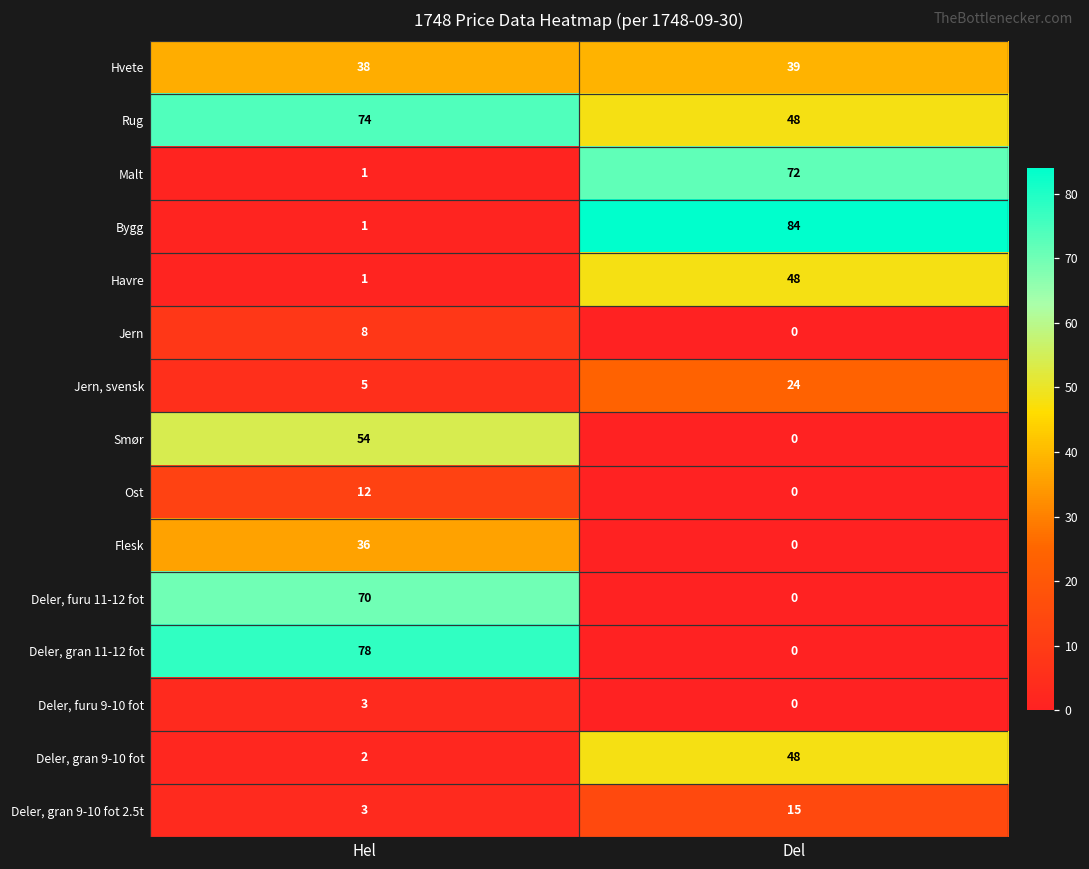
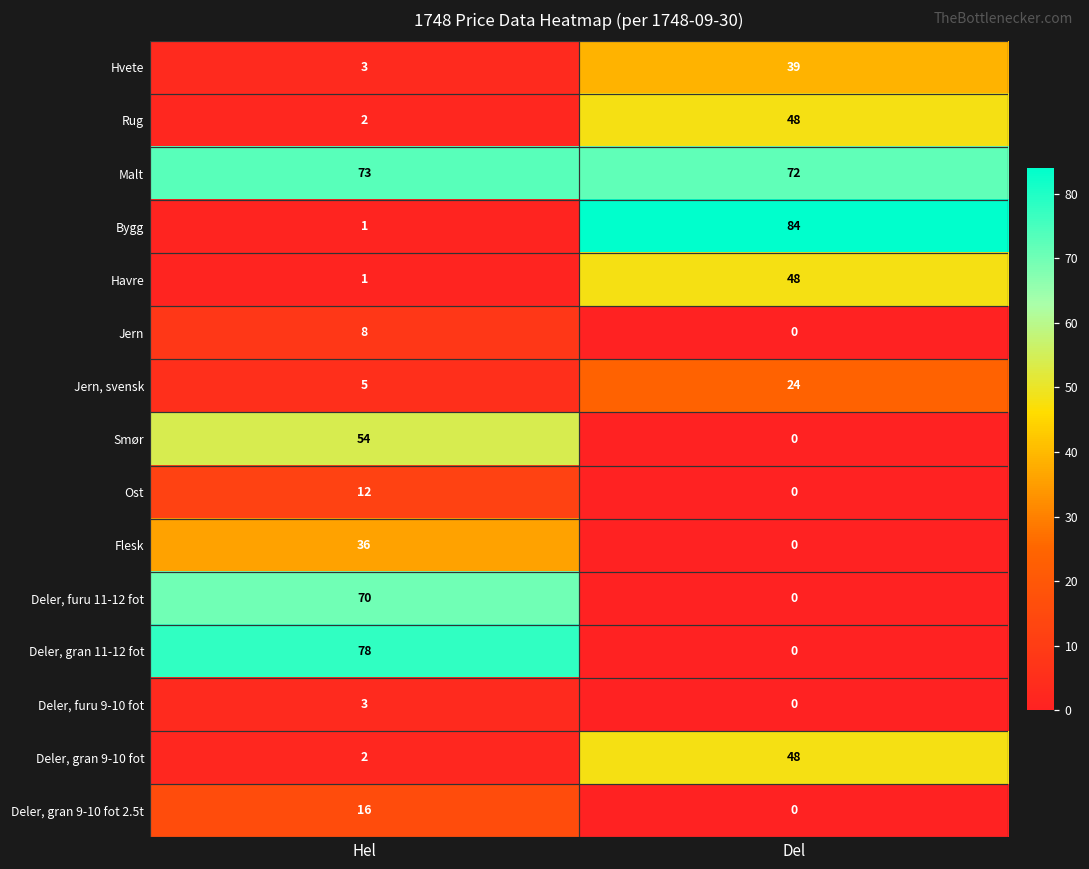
  {
    "Hvete": {
-     "Hel": 38,
+     "Hel": 3,
      "Del": 39
    },
    "Rug": {
-     "Hel": 74,
+     "Hel": 2,
      "Del": 48
    },
    "Malt": {
-     "Hel": 1,
+     "Hel": 73,
      "Del": 72
    },
    "Bygg": {
      "Hel": 1,
      "Del": 84
    },
    "Havre": {
      "Hel": 1,
      "Del": 48
    },
    "Jern": {
      "Hel": 8,
      "Del": 0
    },
    "Jern, svensk": {
      "Hel": 5,
      "Del": 24
    },
    "Smør": {
      "Hel": 54,
      "Del": 0
    },
    "Ost": {
      "Hel": 12,
      "Del": 0
    },
    "Flesk": {
      "Hel": 36,
      "Del": 0
    },
    "Deler, furu 11-12 fot": {
      "Hel": 70,
      "Del": 0
    },
    "Deler, gran 11-12 fot": {
      "Hel": 78,
      "Del": 0
    },
    "Deler, furu 9-10 fot": {
      "Hel": 3,
      "Del": 0
    },
    "Deler, gran 9-10 fot": {
      "Hel": 2,
      "Del": 48
    },
    "Deler, gran 9-10 fot 2.5t": {
-     "Hel": 3,
-     "Del": 15
+     "Hel": 16,
+     "Del": 0
    }
  }
